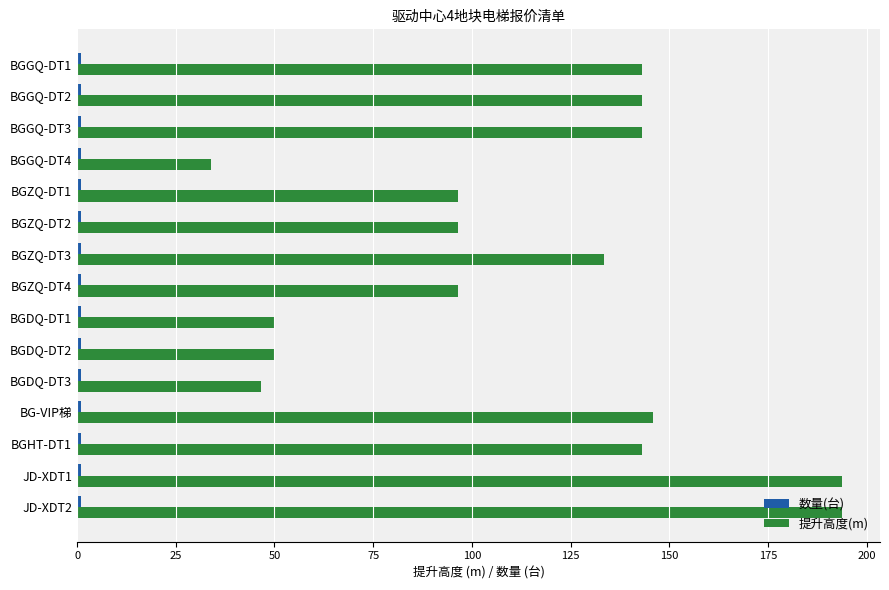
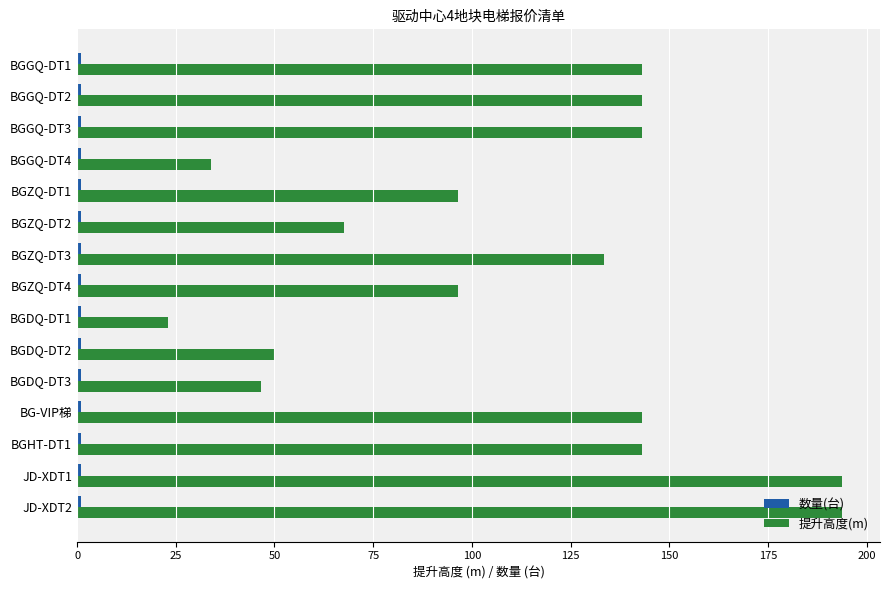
  {
    "数量(台)": {
      "BGGQ-DT1": 1,
      "BGGQ-DT2": 1,
      "BGGQ-DT3": 1,
      "BGGQ-DT4": 1,
      "BGZQ-DT1": 1,
      "BGZQ-DT2": 1,
      "BGZQ-DT3": 1,
      "BGZQ-DT4": 1,
      "BGDQ-DT1": 1,
      "BGDQ-DT2": 1,
      "BGDQ-DT3": 1,
      "BG-VIP梯": 1,
      "BGHT-DT1": 1,
      "JD-XDT1": 1,
      "JD-XDT2": 1
    },
    "提升高度(m)": {
      "BGGQ-DT1": 143,
      "BGGQ-DT2": 143,
      "BGGQ-DT3": 143,
      "BGGQ-DT4": 34,
      "BGZQ-DT1": 97,
-     "BGZQ-DT2": 97,
+     "BGZQ-DT2": 68,
      "BGZQ-DT3": 134,
      "BGZQ-DT4": 97,
-     "BGDQ-DT1": 50,
+     "BGDQ-DT1": 23,
      "BGDQ-DT2": 50,
      "BGDQ-DT3": 47,
-     "BG-VIP梯": 146,
+     "BG-VIP梯": 143,
      "BGHT-DT1": 143,
      "JD-XDT1": 194,
      "JD-XDT2": 194
    }
  }
